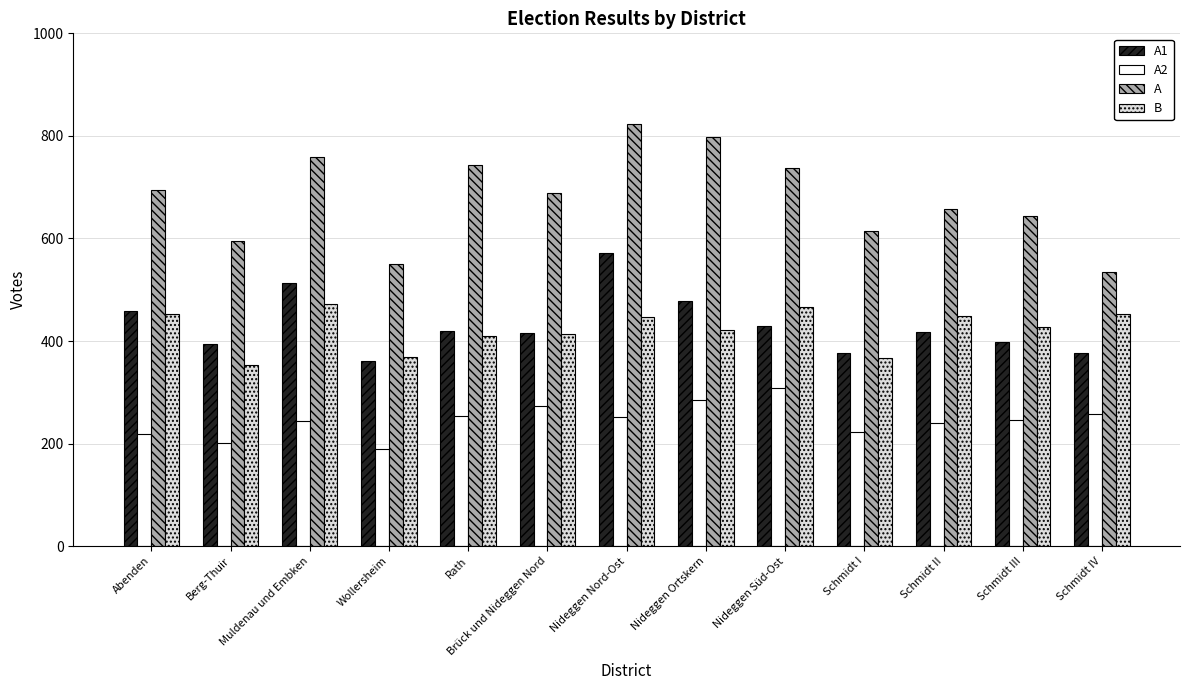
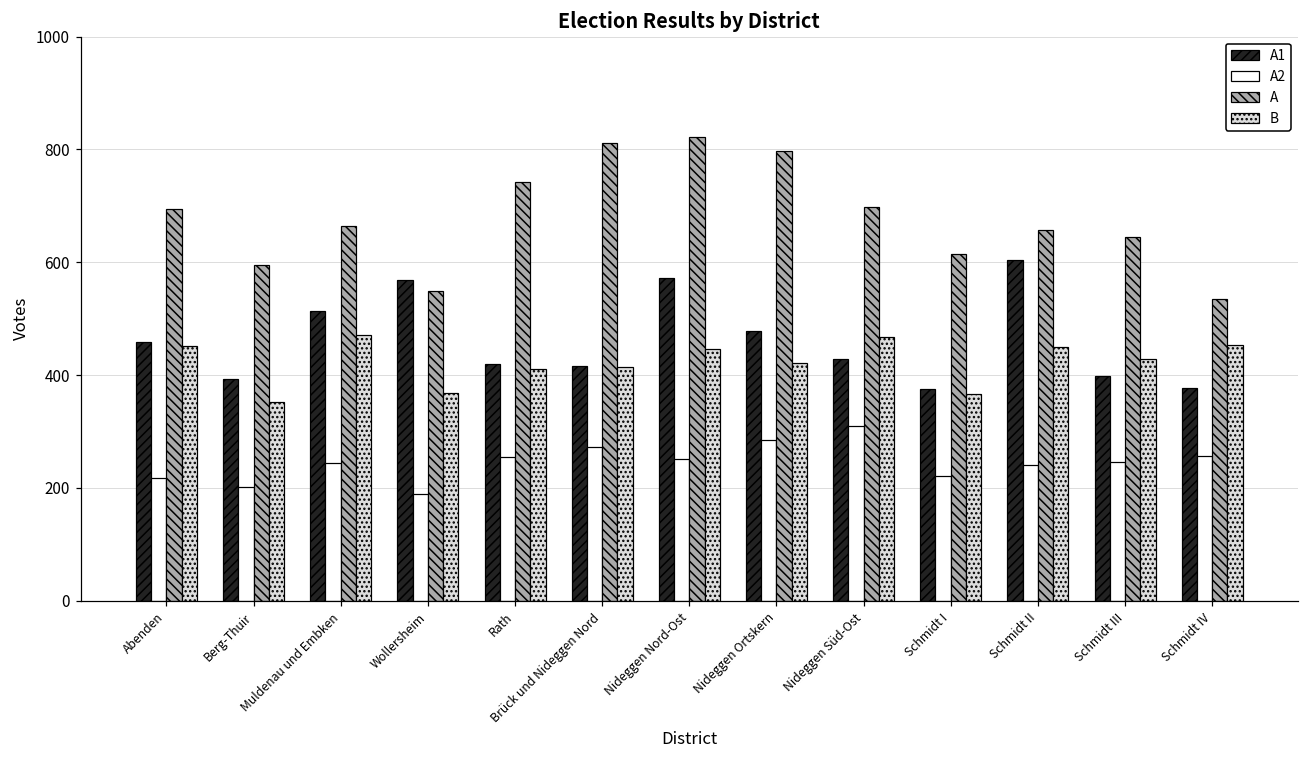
  {
    "A1": {
      "Abenden": 460,
      "Berg-Thuir": 390,
      "Muldenau und Embken": 510,
-     "Wollersheim": 360,
+     "Wollersheim": 570,
      "Rath": 420,
      "Brück und Nideggen Nord": 420,
      "Nideggen Nord-Ost": 570,
      "Nideggen Ortskern": 480,
      "Nideggen Süd-Ost": 430,
      "Schmidt I": 380,
-     "Schmidt II": 420,
+     "Schmidt II": 600,
      "Schmidt III": 400,
      "Schmidt IV": 380
    },
    "A": {
      "Abenden": 690,
      "Berg-Thuir": 600,
-     "Muldenau und Embken": 760,
+     "Muldenau und Embken": 660,
      "Wollersheim": 550,
      "Rath": 740,
-     "Brück und Nideggen Nord": 690,
+     "Brück und Nideggen Nord": 810,
      "Nideggen Nord-Ost": 820,
      "Nideggen Ortskern": 800,
-     "Nideggen Süd-Ost": 740,
+     "Nideggen Süd-Ost": 700,
      "Schmidt I": 620,
      "Schmidt II": 660,
      "Schmidt III": 640,
      "Schmidt IV": 540
    }
  }
